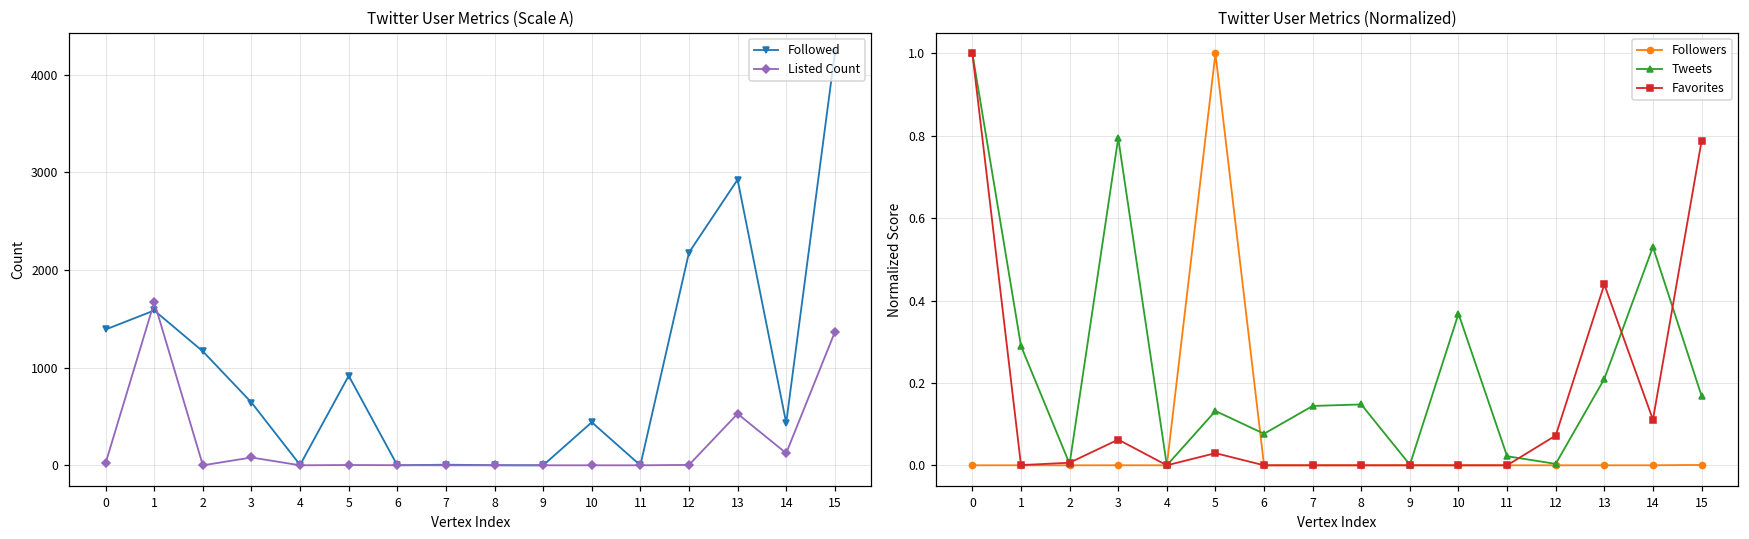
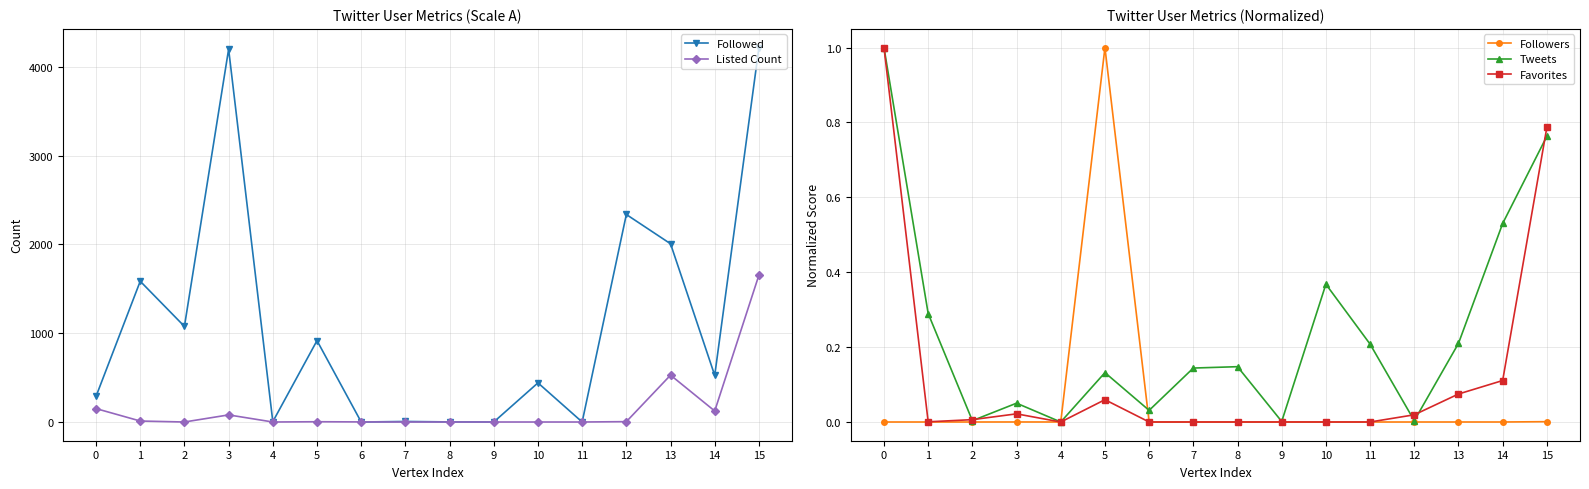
  {
    "Twitter User Metrics (Scale A)": {
      "Followed": {
-       "0": 1400,
+       "0": 300,
        "1": 1600,
-       "2": 1200,
-       "3": 600,
+       "2": 1100,
+       "3": 4200,
        "5": 900,
        "10": 400,
-       "12": 2200,
-       "13": 2900,
-       "14": 400
+       "12": 2300,
+       "13": 2000,
+       "14": 500
      },
      "Listed Count": {
-       "0": 0,
-       "1": 1700,
+       "0": 200,
+       "1": 0,
        "2": 0,
        "3": 100,
        "5": 0,
        "10": 0,
        "12": 0,
        "13": 500,
        "14": 100,
-       "15": 1400
+       "15": 1700
      }
    },
    "Twitter User Metrics (Normalized)": {
      "Followers": {
        "0": 0.00,
        "3": 0.00,
        "5": 1.00,
        "13": 0.00,
        "14": 0.00,
        "15": 0.00
      },
      "Tweets": {
        "1": 0.29,
-       "3": 0.79,
+       "3": 0.05,
        "5": 0.13,
-       "6": 0.08,
+       "6": 0.03,
        "7": 0.14,
        "8": 0.15,
        "10": 0.37,
-       "11": 0.02,
+       "11": 0.21,
        "13": 0.21,
        "14": 0.53,
-       "15": 0.17
+       "15": 0.76
      },
      "Favorites": {
-       "3": 0.06,
-       "5": 0.03,
-       "12": 0.07,
-       "13": 0.44,
+       "3": 0.02,
+       "5": 0.06,
+       "12": 0.02,
+       "13": 0.07,
        "14": 0.11,
        "15": 0.79
      }
    }
  }
